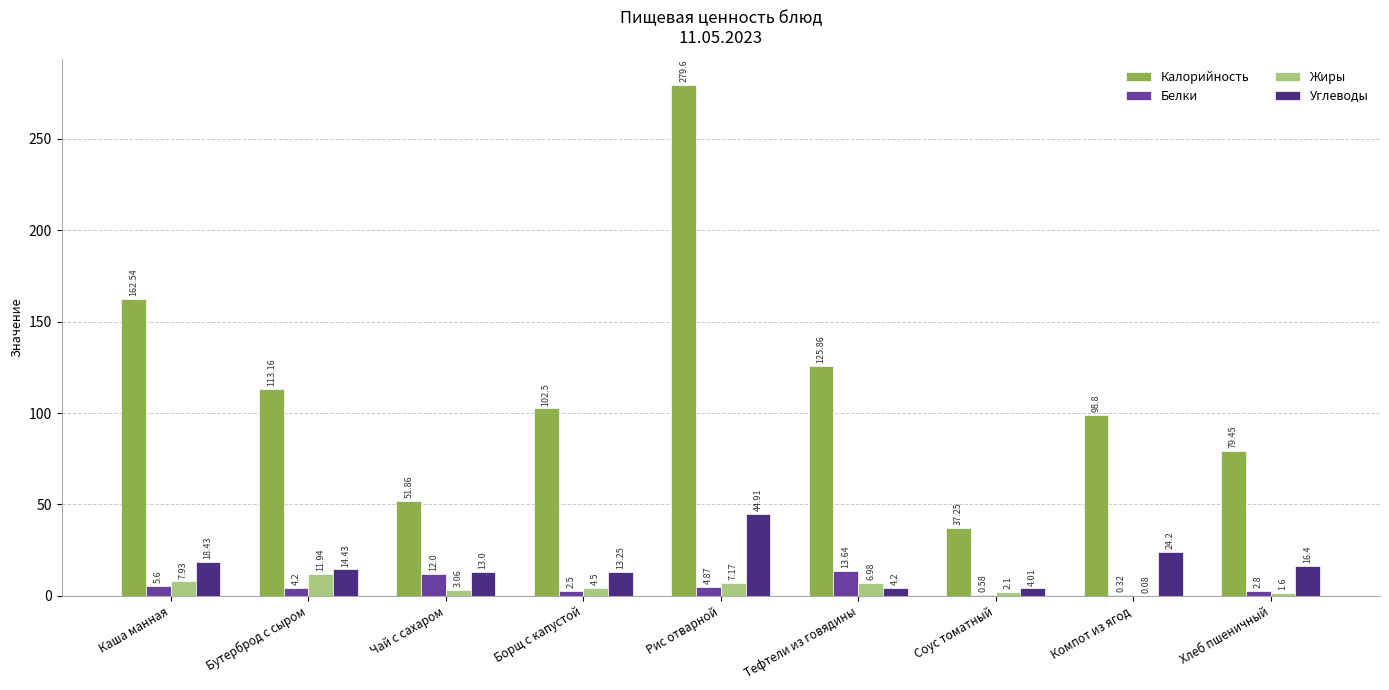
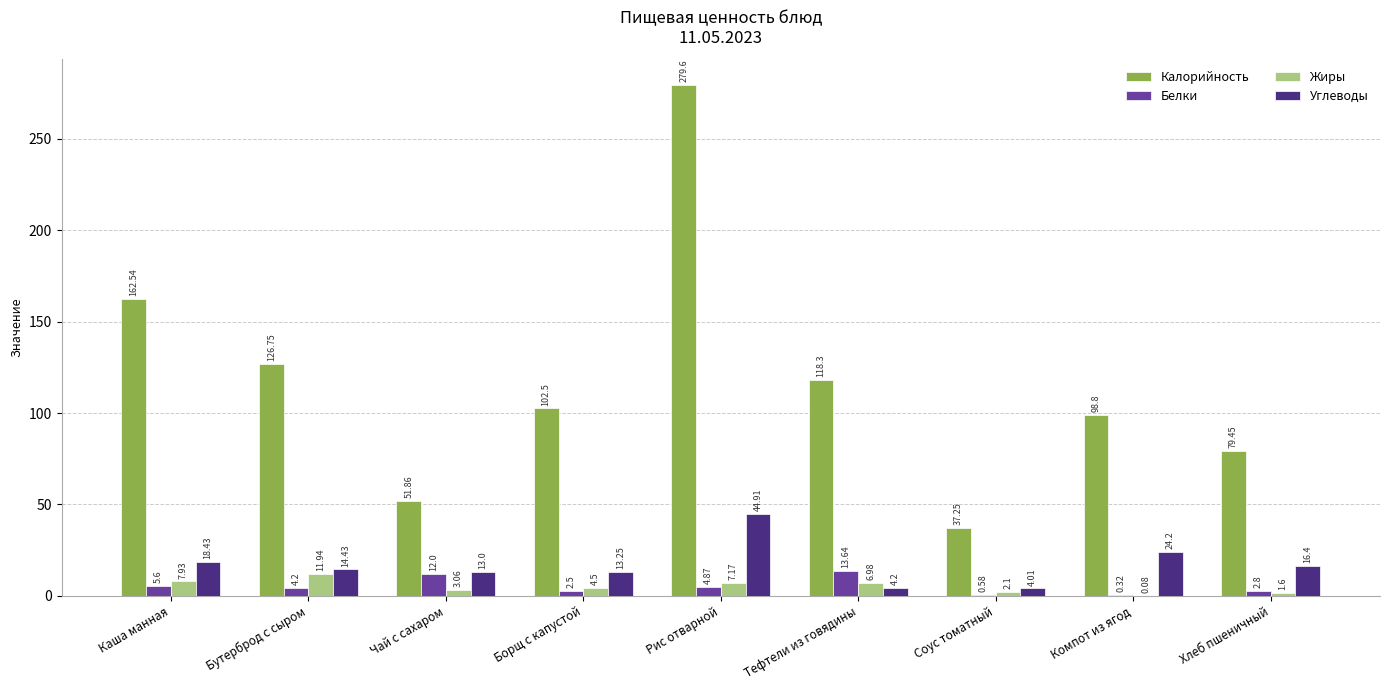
  {
    "Калорийность": {
      "Каша манная": 162.54,
-     "Бутерброд с сыром": 113.16,
+     "Бутерброд с сыром": 126.75,
      "Чай с сахаром": 51.86,
      "Борщ с капустой": 102.5,
      "Рис отварной": 279.6,
-     "Тефтели из говядины": 125.86,
+     "Тефтели из говядины": 118.3,
      "Соус томатный": 37.25,
      "Компот из ягод": 98.8,
      "Хлеб пшеничный": 79.45
    },
    "Жиры": {
      "Каша манная": 7.93,
      "Бутерброд с сыром": 11.94,
      "Чай с сахаром": 3.06,
      "Борщ с капустой": 4.5,
      "Рис отварной": 7.17,
      "Тефтели из говядины": 6.98,
      "Соус томатный": 2.1,
      "Компот из ягод": 0.08,
      "Хлеб пшеничный": 1.6
    }
  }
